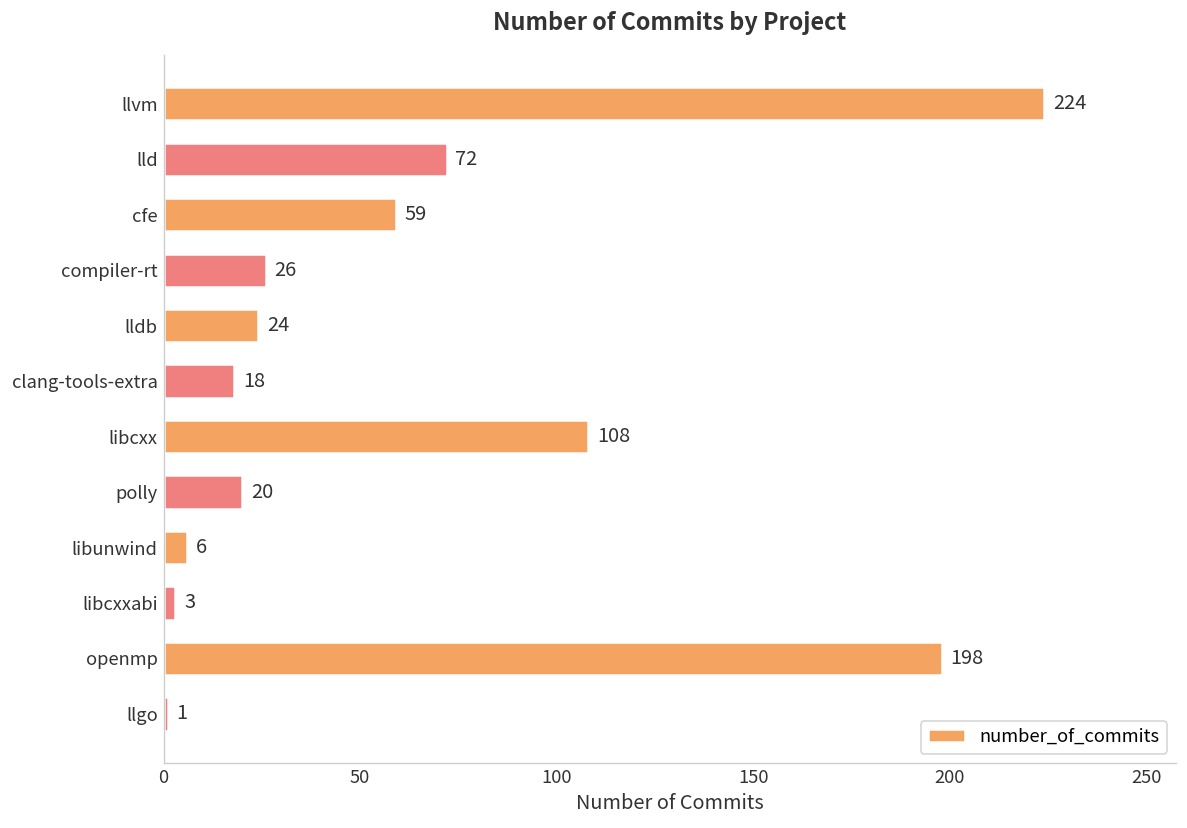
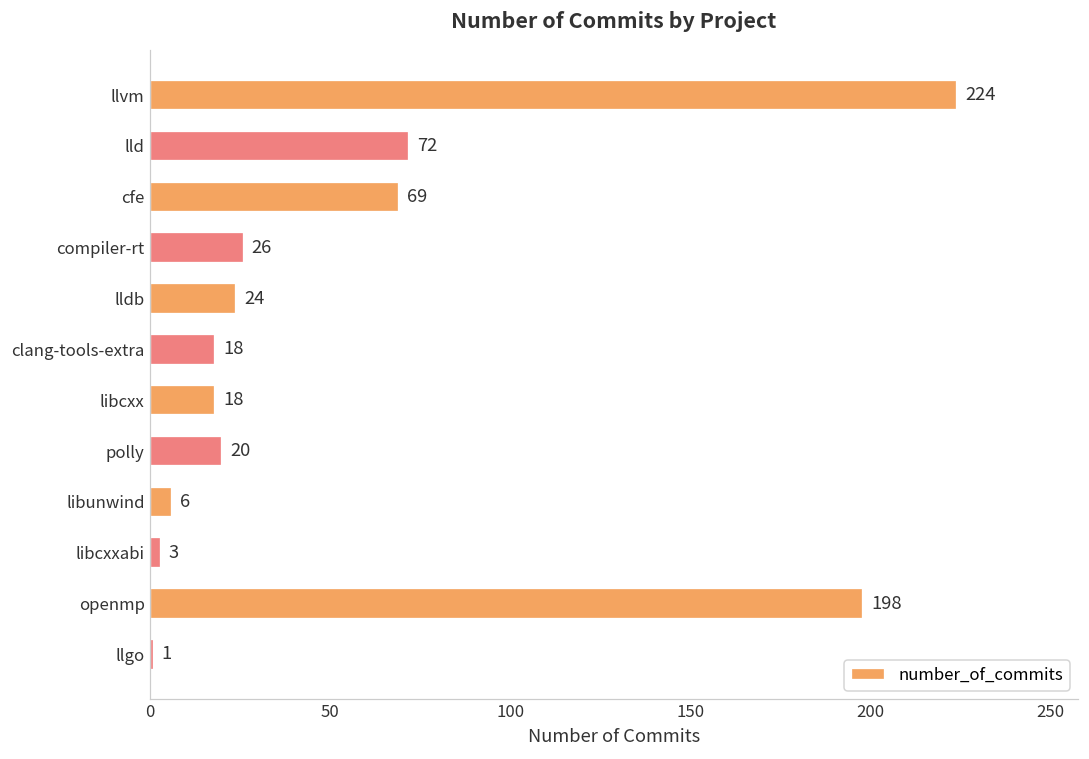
  {
    "llvm": 224,
    "lld": 72,
-   "cfe": 59,
+   "cfe": 69,
    "compiler-rt": 26,
    "lldb": 24,
    "clang-tools-extra": 18,
-   "libcxx": 108,
+   "libcxx": 18,
    "polly": 20,
    "libunwind": 6,
    "libcxxabi": 3,
    "openmp": 198,
    "llgo": 1
  }
